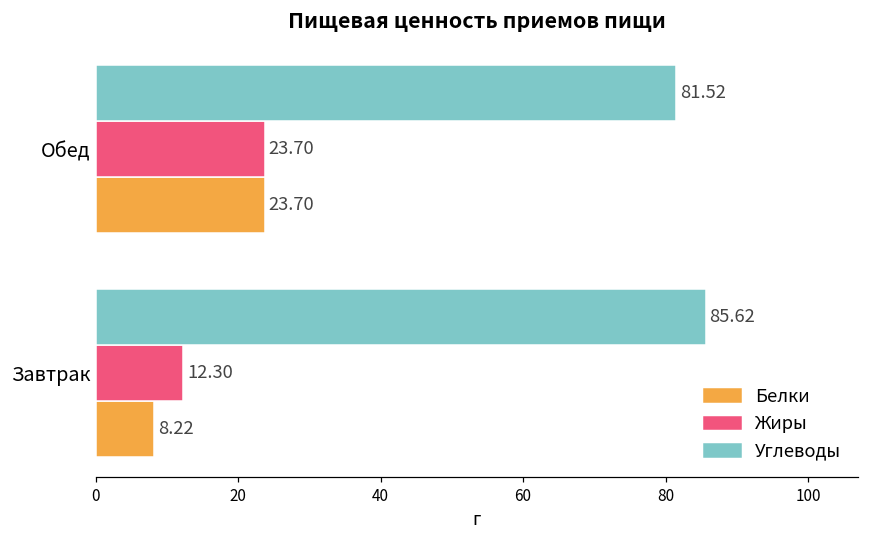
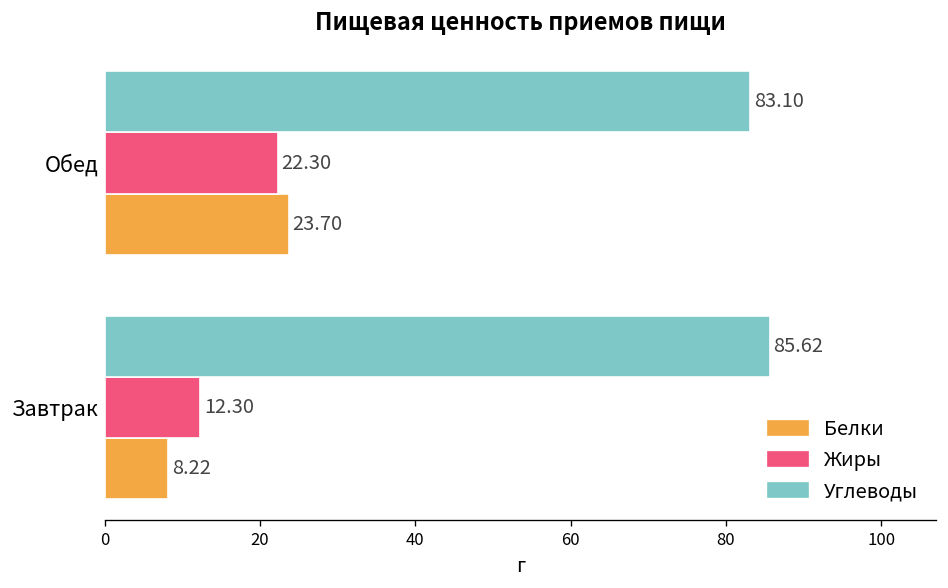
  {
    "Белки": {
      "Обед": 23.70,
      "Завтрак": 8.22
    },
    "Жиры": {
-     "Обед": 23.70,
+     "Обед": 22.30,
      "Завтрак": 12.30
    },
    "Углеводы": {
-     "Обед": 81.52,
+     "Обед": 83.10,
      "Завтрак": 85.62
    }
  }
